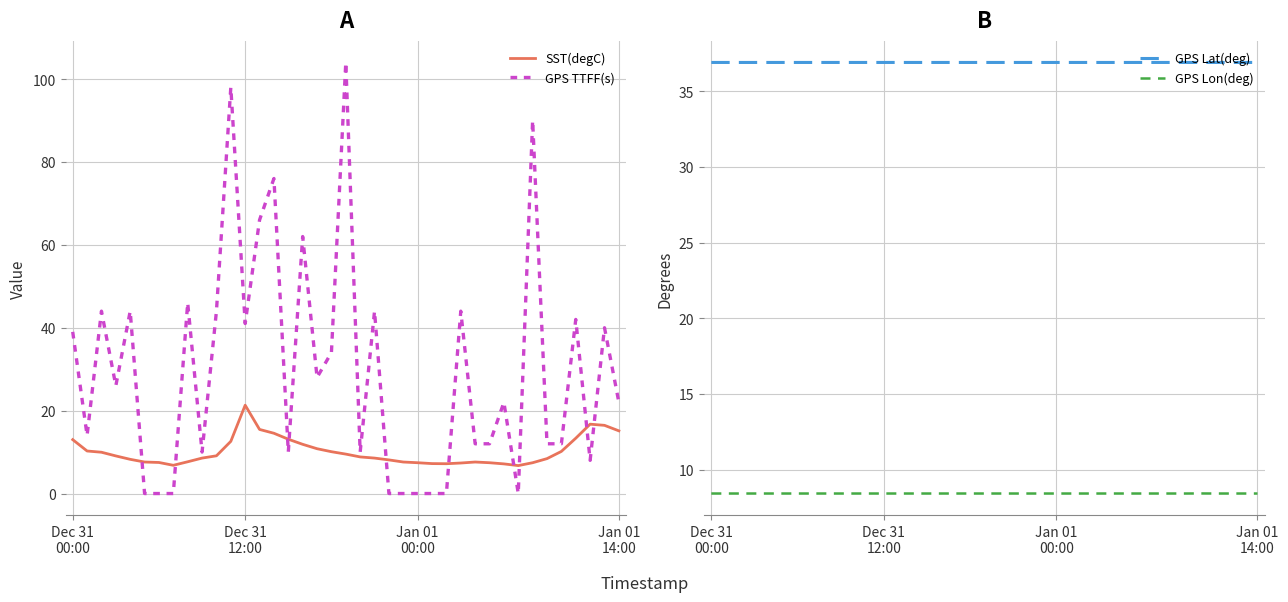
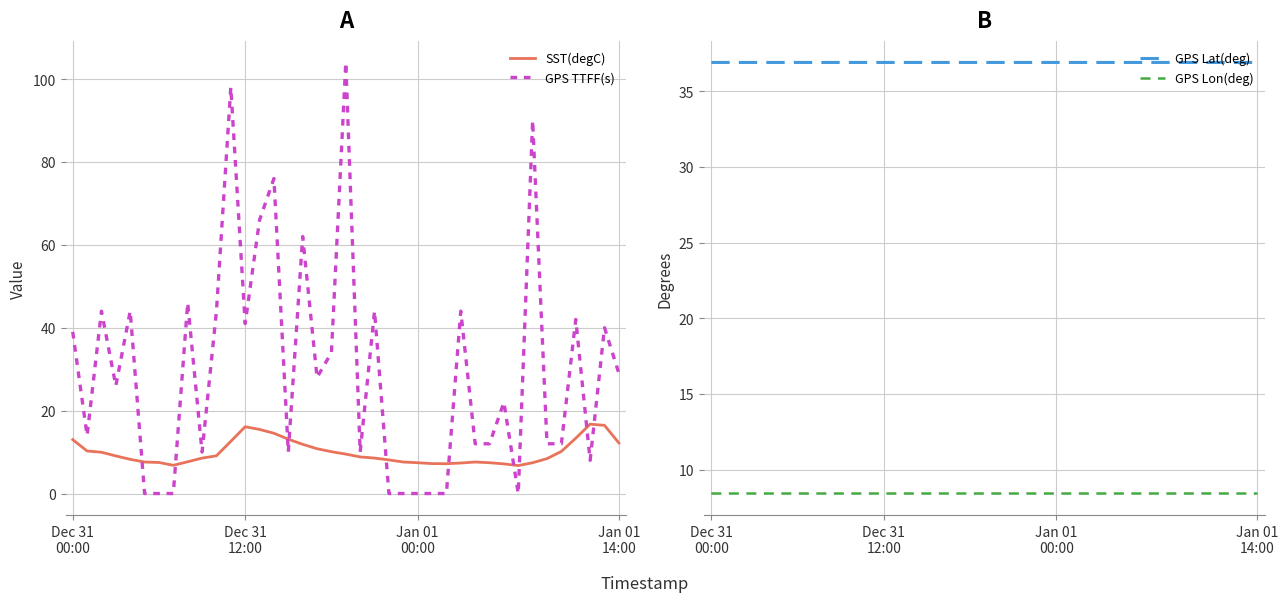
  {
    "A": {
      "SST(degC)": {
        "Dec 31 00:00": 13,
-       "Dec 31 12:00": 21,
+       "Dec 31 12:00": 16,
        "Jan 01 00:00": 7,
-       "Jan 01 14:00": 15
+       "Jan 01 14:00": 12
      },
      "GPS TTFF(s)": {
        "Dec 31 00:00": 39,
        "Dec 31 12:00": 41,
        "Jan 01 00:00": 0,
-       "Jan 01 14:00": 22
+       "Jan 01 14:00": 29
      }
    },
    "B": {
      "GPS Lat(deg)": {
        "Dec 31 00:00": 36.9,
        "Dec 31 12:00": 36.9,
        "Jan 01 00:00": 36.9,
        "Jan 01 14:00": 36.9
      },
      "GPS Lon(deg)": {
        "Dec 31 00:00": 8.4,
        "Dec 31 12:00": 8.4,
        "Jan 01 00:00": 8.4,
        "Jan 01 14:00": 8.4
      }
    }
  }
